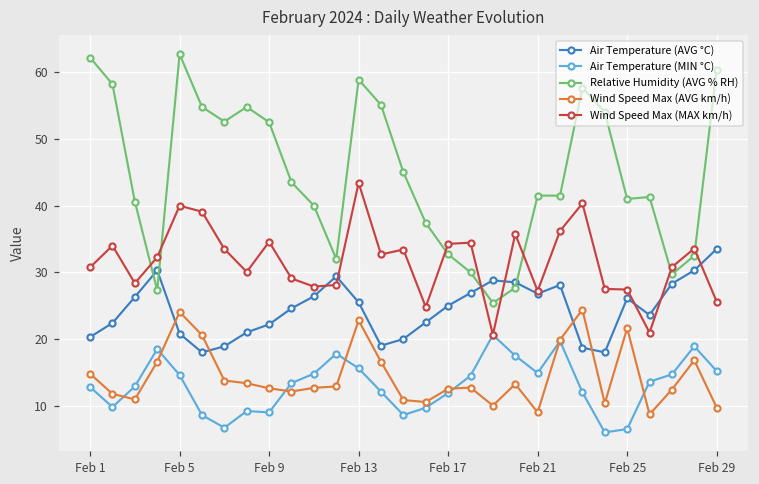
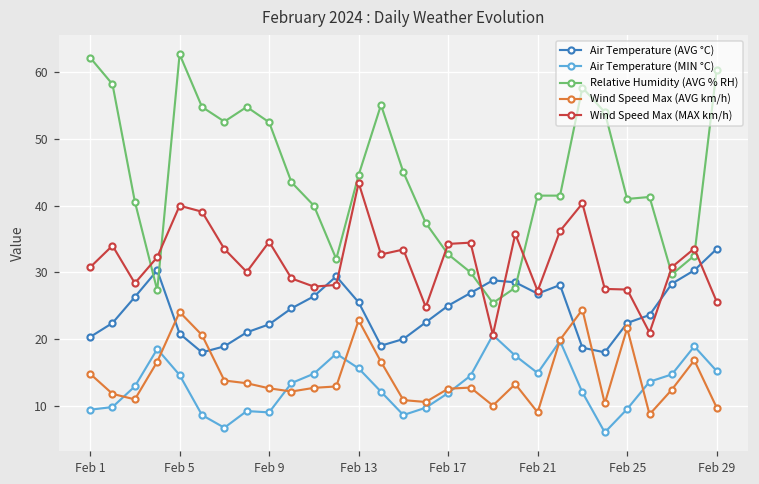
  {
    "Air Temperature (AVG °C)": {
      "Feb 1": 20,
      "Feb 5": 21,
      "Feb 9": 22,
      "Feb 13": 26,
      "Feb 17": 25,
-     "Feb 25": 26,
+     "Feb 25": 22,
      "Feb 29": 34
    },
    "Air Temperature (MIN °C)": {
-     "Feb 1": 13,
+     "Feb 1": 9,
      "Feb 5": 15,
      "Feb 9": 9,
      "Feb 13": 16,
      "Feb 17": 12,
      "Feb 21": 15,
-     "Feb 25": 7,
+     "Feb 25": 10,
      "Feb 29": 15
    },
    "Relative Humidity (AVG % RH)": {
      "Feb 1": 62,
      "Feb 5": 63,
      "Feb 9": 53,
-     "Feb 13": 59,
+     "Feb 13": 45,
      "Feb 17": 33,
      "Feb 21": 42,
      "Feb 25": 41
    },
    "Wind Speed Max (AVG km/h)": {
      "Feb 1": 15,
      "Feb 5": 24,
      "Feb 9": 13,
      "Feb 13": 23,
      "Feb 17": 13,
      "Feb 21": 9,
      "Feb 25": 22,
      "Feb 29": 10
    },
    "Wind Speed Max (MAX km/h)": {
      "Feb 1": 31,
      "Feb 5": 40,
      "Feb 9": 35,
      "Feb 13": 43,
      "Feb 17": 34,
      "Feb 25": 27,
      "Feb 29": 26
    }
  }
